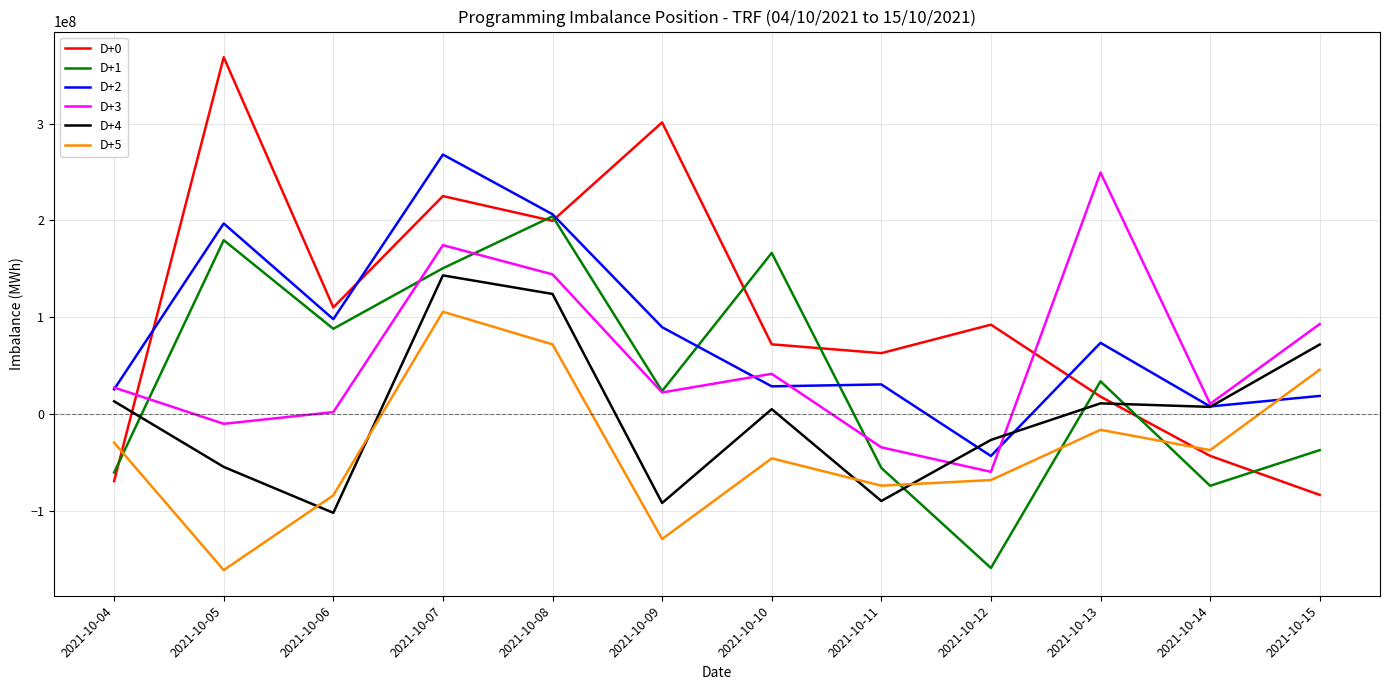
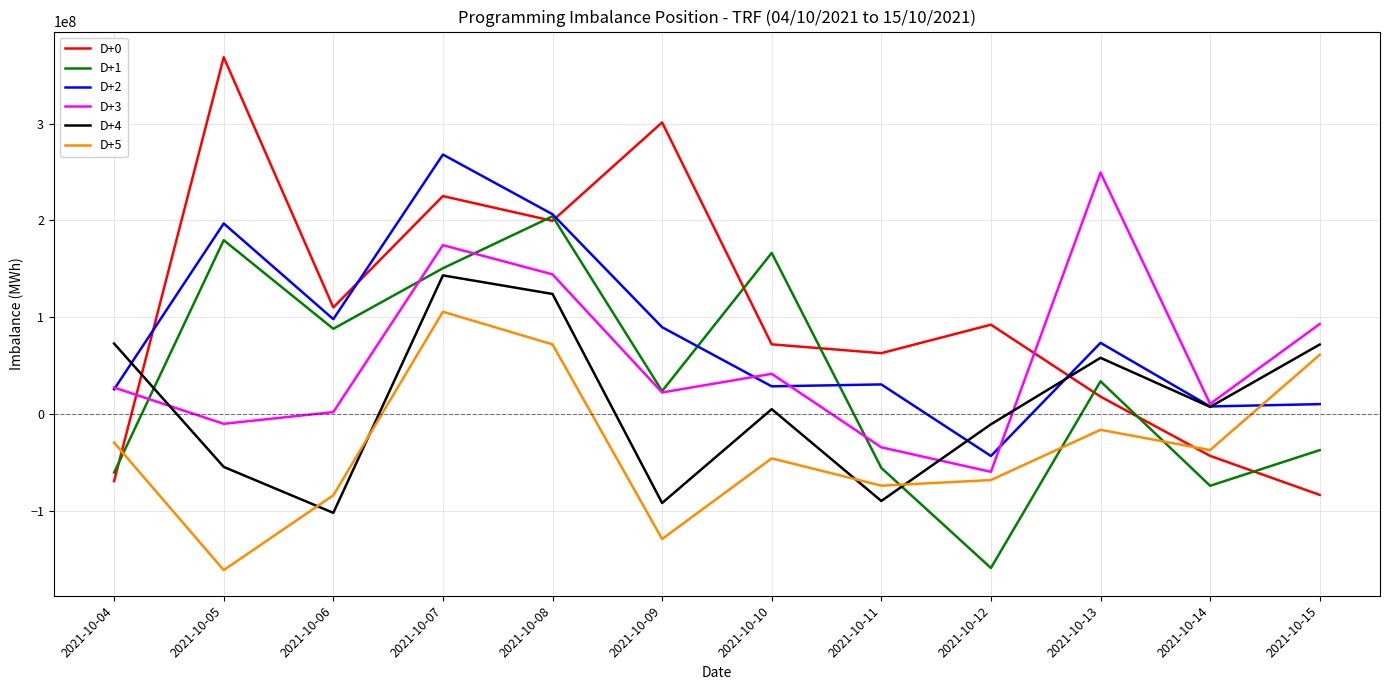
  {
    "D+0": {
      "2021-10-04": -70000000,
      "2021-10-05": 370000000,
      "2021-10-06": 110000000,
      "2021-10-07": 230000000,
      "2021-10-08": 200000000,
      "2021-10-09": 300000000,
      "2021-10-10": 70000000,
      "2021-10-11": 60000000,
      "2021-10-12": 90000000,
      "2021-10-13": 20000000,
      "2021-10-14": -40000000,
      "2021-10-15": -80000000
    },
    "D+1": {
      "2021-10-04": -60000000,
      "2021-10-05": 180000000,
      "2021-10-06": 90000000,
      "2021-10-07": 150000000,
      "2021-10-10": 170000000,
      "2021-10-11": -60000000,
      "2021-10-12": -160000000,
      "2021-10-13": 30000000,
      "2021-10-14": -70000000,
      "2021-10-15": -40000000
    },
    "D+2": {
      "2021-10-05": 200000000,
      "2021-10-06": 100000000,
      "2021-10-07": 270000000,
      "2021-10-09": 90000000,
      "2021-10-10": 30000000,
      "2021-10-11": 30000000,
      "2021-10-12": -40000000,
      "2021-10-13": 70000000,
-     "2021-10-15": 20000000
+     "2021-10-15": 10000000
    },
    "D+3": {
      "2021-10-05": -10000000,
      "2021-10-06": 0,
      "2021-10-07": 170000000,
      "2021-10-08": 140000000,
      "2021-10-10": 40000000,
      "2021-10-11": -30000000,
      "2021-10-12": -60000000,
      "2021-10-13": 250000000,
      "2021-10-14": 10000000,
      "2021-10-15": 90000000
    },
    "D+4": {
-     "2021-10-04": 10000000,
+     "2021-10-04": 70000000,
      "2021-10-05": -50000000,
      "2021-10-06": -100000000,
      "2021-10-07": 140000000,
      "2021-10-08": 120000000,
      "2021-10-09": -90000000,
      "2021-10-10": 10000000,
      "2021-10-11": -90000000,
-     "2021-10-12": -30000000,
-     "2021-10-13": 10000000,
+     "2021-10-12": -10000000,
+     "2021-10-13": 60000000,
      "2021-10-15": 70000000
    },
    "D+5": {
      "2021-10-04": -30000000,
      "2021-10-05": -160000000,
      "2021-10-06": -80000000,
      "2021-10-07": 110000000,
      "2021-10-08": 70000000,
      "2021-10-09": -130000000,
      "2021-10-10": -50000000,
      "2021-10-11": -70000000,
      "2021-10-12": -70000000,
      "2021-10-13": -20000000,
      "2021-10-14": -40000000,
-     "2021-10-15": 50000000
+     "2021-10-15": 60000000
    }
  }
